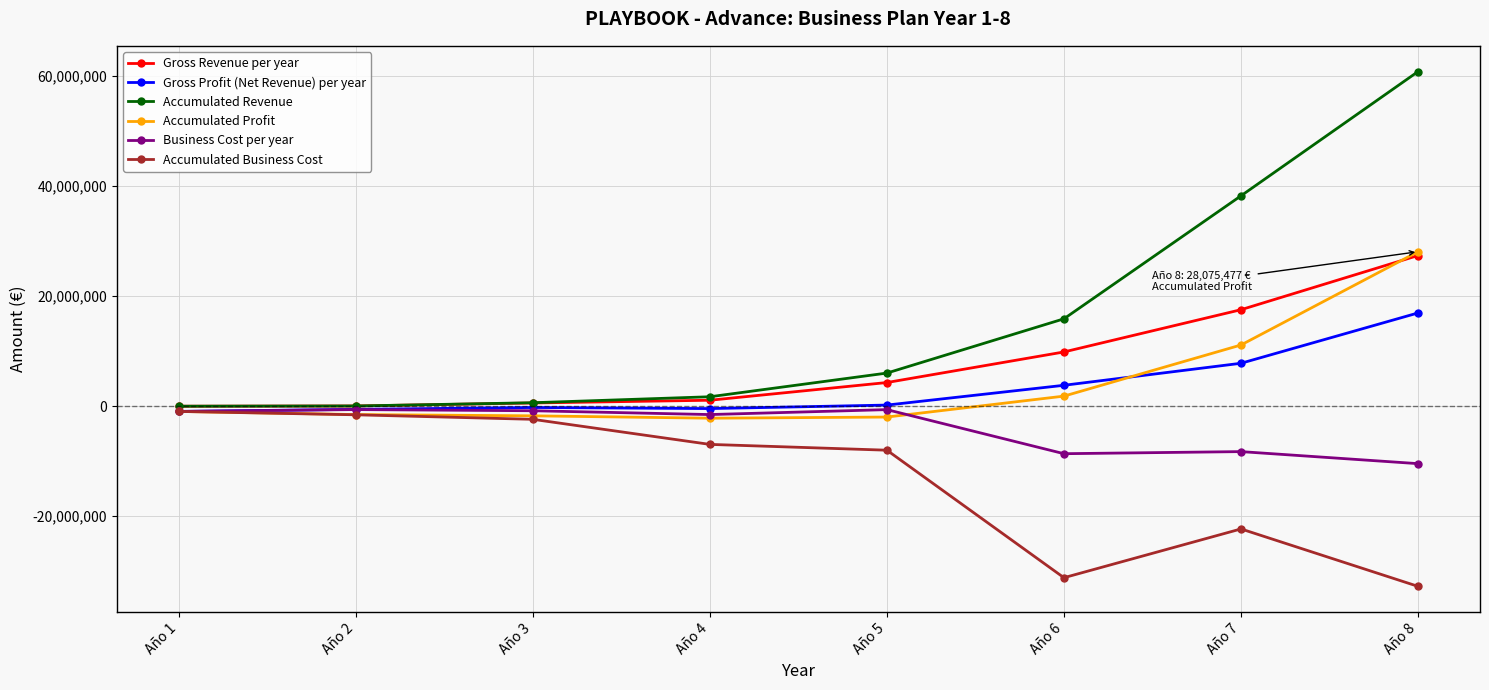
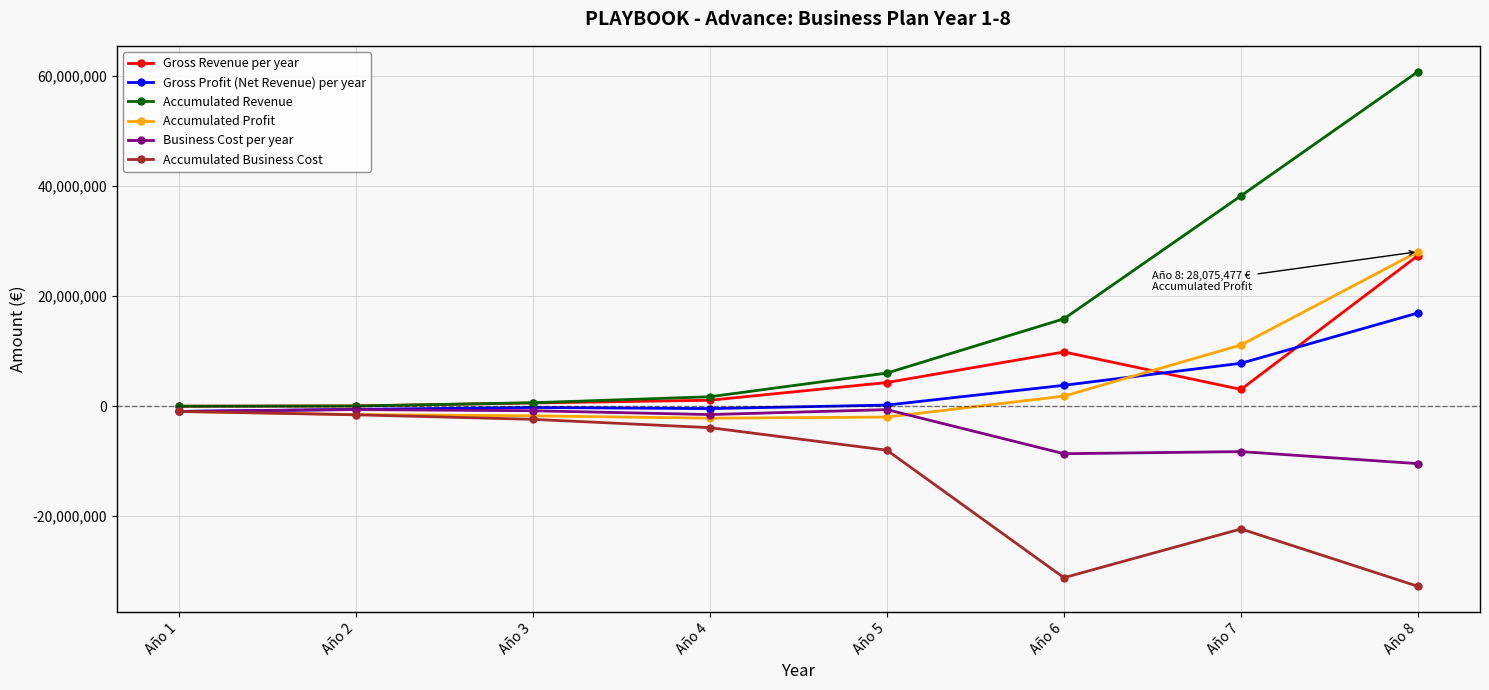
  {
    "Gross Revenue per year": {
      "Año 4": "1,000,000",
      "Año 5": "4,000,000",
      "Año 6": "10,000,000",
-     "Año 7": "18,000,000"
+     "Año 7": "3,000,000"
    },
    "Gross Profit (Net Revenue) per year": {
      "Año 3": "0",
      "Año 4": "0",
      "Año 5": "0",
      "Año 6": "4,000,000",
      "Año 7": "8,000,000",
      "Año 8": "17,000,000"
    },
    "Accumulated Revenue": {
      "Año 4": "2,000,000",
      "Año 5": "6,000,000",
      "Año 6": "16,000,000",
      "Año 7": "38,000,000",
      "Año 8": "61,000,000"
    },
    "Accumulated Profit": {
      "Año 8": "28,075,477"
    },
    "Business Cost per year": {
      "Año 3": "-1,000,000",
      "Año 4": "-2,000,000",
      "Año 5": "-1,000,000",
      "Año 6": "-9,000,000",
      "Año 7": "-8,000,000",
      "Año 8": "-10,000,000"
    },
    "Accumulated Business Cost": {
      "Año 3": "-2,000,000",
-     "Año 4": "-7,000,000",
+     "Año 4": "-4,000,000",
      "Año 5": "-8,000,000",
      "Año 6": "-31,000,000",
      "Año 7": "-22,000,000",
      "Año 8": "-33,000,000"
    }
  }
